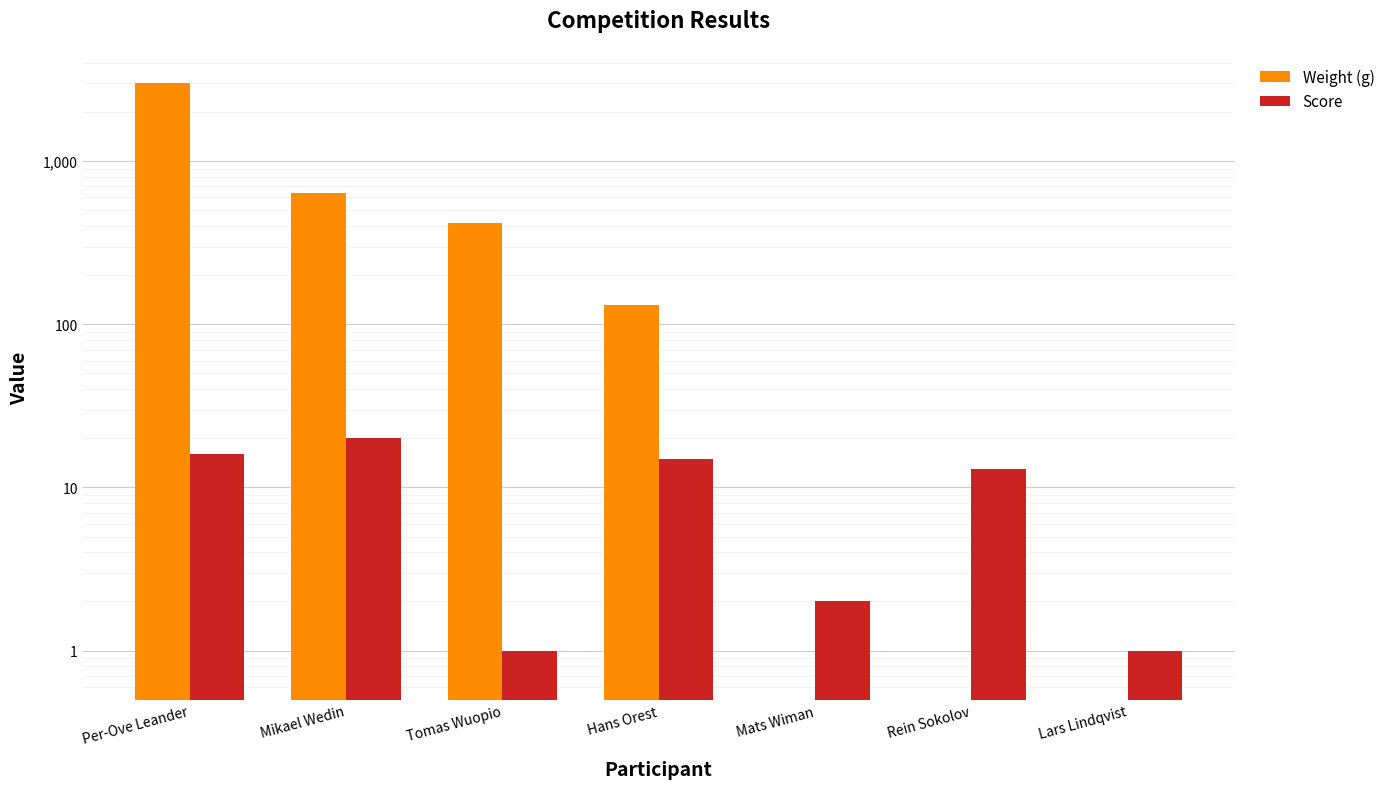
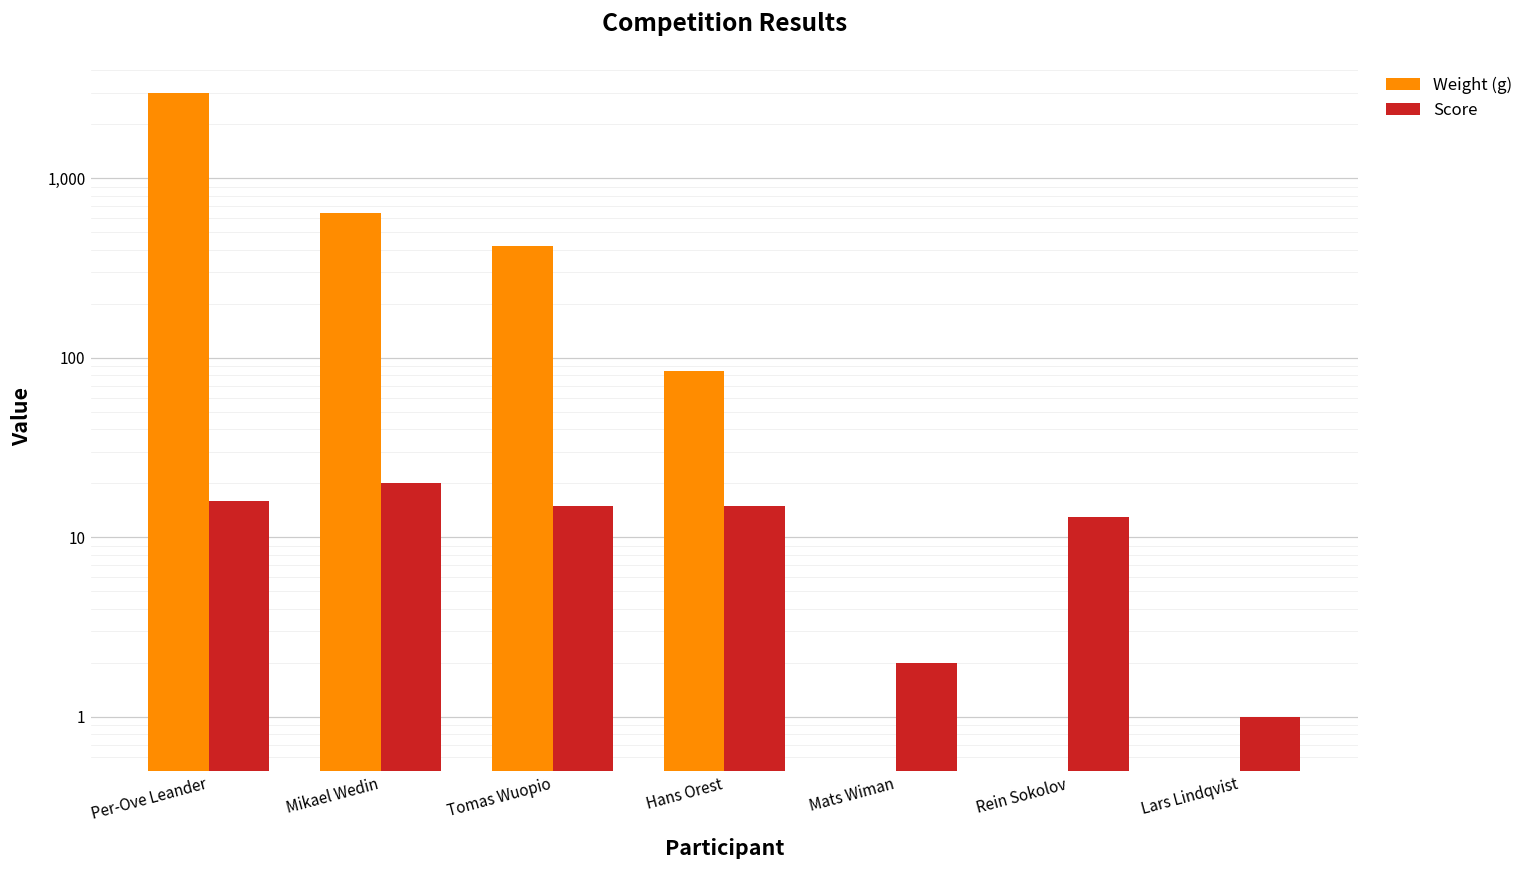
  {
    "Weight (g)": {
      "Per-Ove Leander": "3,000",
      "Mikael Wedin": "640",
      "Tomas Wuopio": "420",
-     "Hans Orest": "130"
+     "Hans Orest": "90"
    },
    "Score": {
      "Per-Ove Leander": "16",
      "Mikael Wedin": "20",
-     "Tomas Wuopio": "1",
+     "Tomas Wuopio": "15",
      "Hans Orest": "15",
      "Mats Wiman": "2",
      "Rein Sokolov": "13",
      "Lars Lindqvist": "1"
    }
  }
